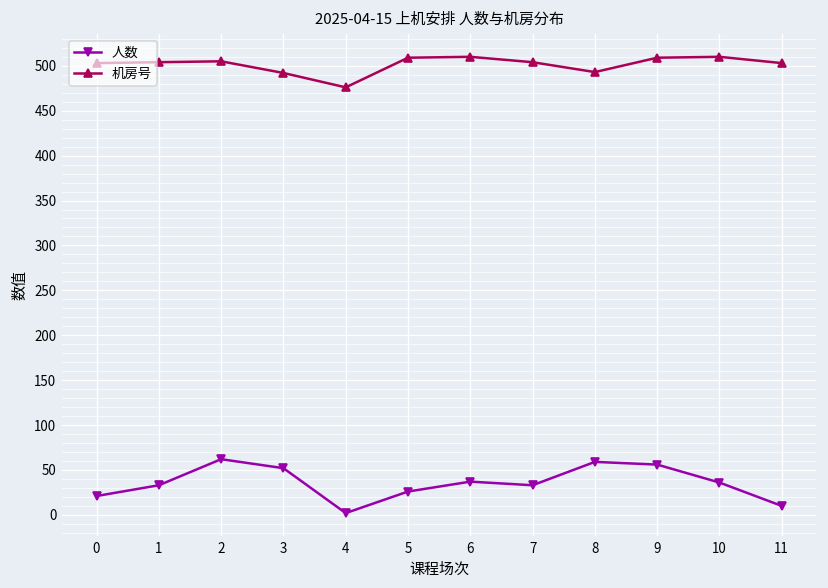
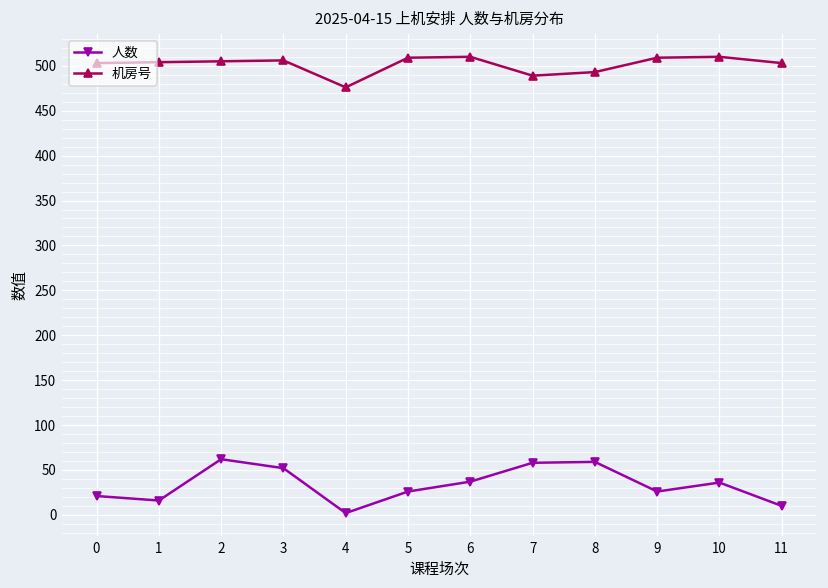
  {
    "人数": {
      "0": 20,
-     "1": 30,
+     "1": 20,
      "2": 60,
      "3": 50,
      "4": 0,
      "5": 30,
      "6": 40,
-     "7": 30,
+     "7": 60,
      "8": 60,
-     "9": 60,
+     "9": 30,
      "10": 40,
      "11": 10
    },
    "机房号": {
      "1": 500,
      "2": 510,
-     "3": 490,
+     "3": 510,
      "4": 480,
      "5": 510,
      "6": 510,
-     "7": 500,
+     "7": 490,
      "8": 490,
      "9": 510,
      "10": 510,
      "11": 500
    }
  }
